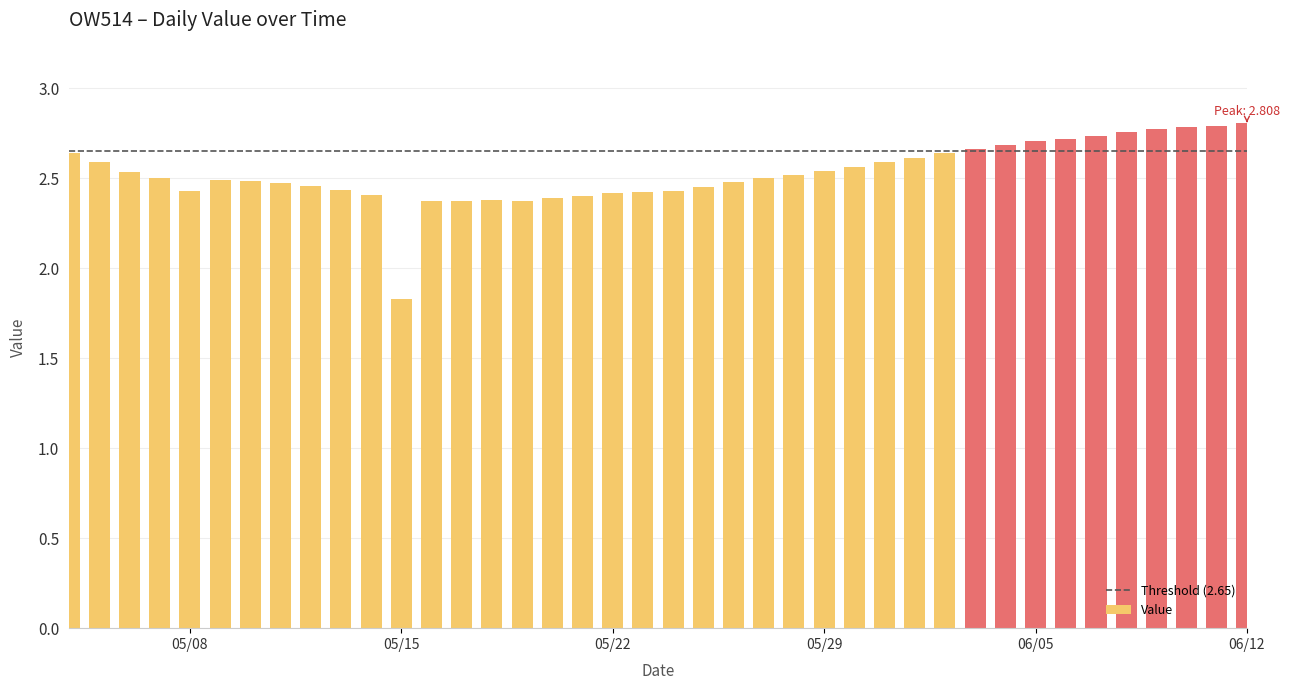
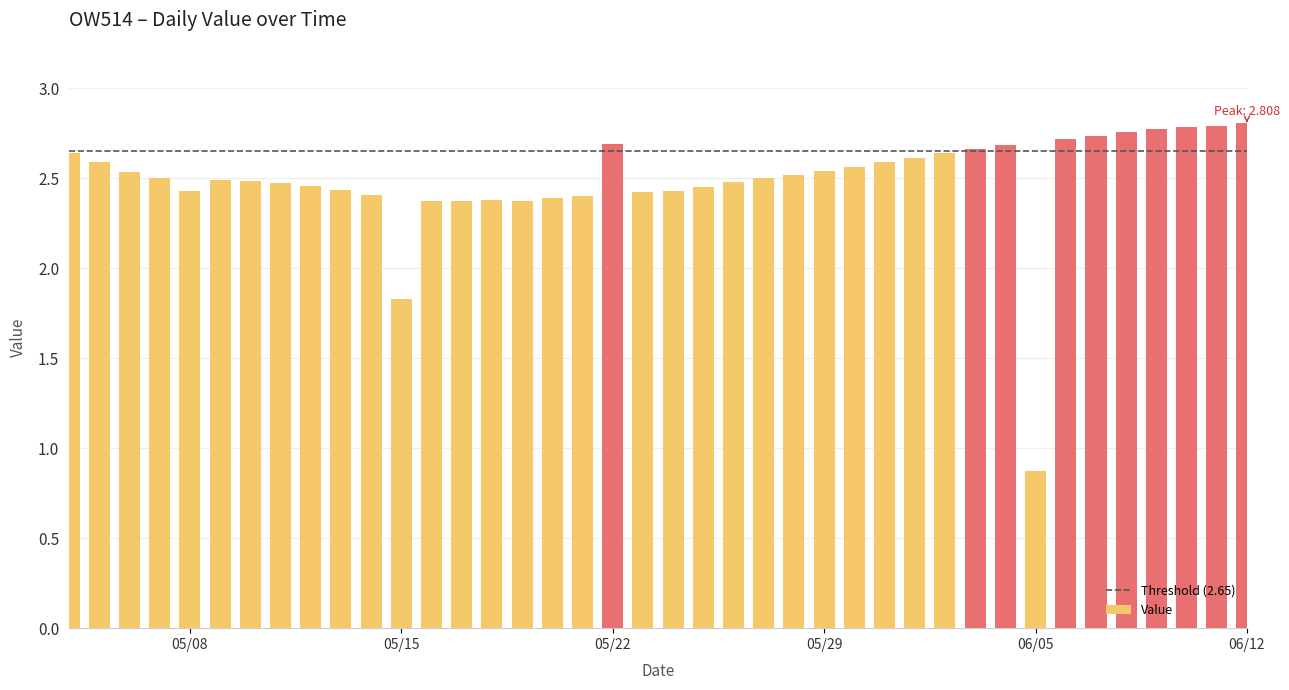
  {
    "05/08": 2.43,
    "05/15": 1.83,
-   "05/22": 2.42,
+   "05/22": 2.69,
    "05/29": 2.54,
-   "06/05": 2.71
+   "06/05": 0.87
  }
